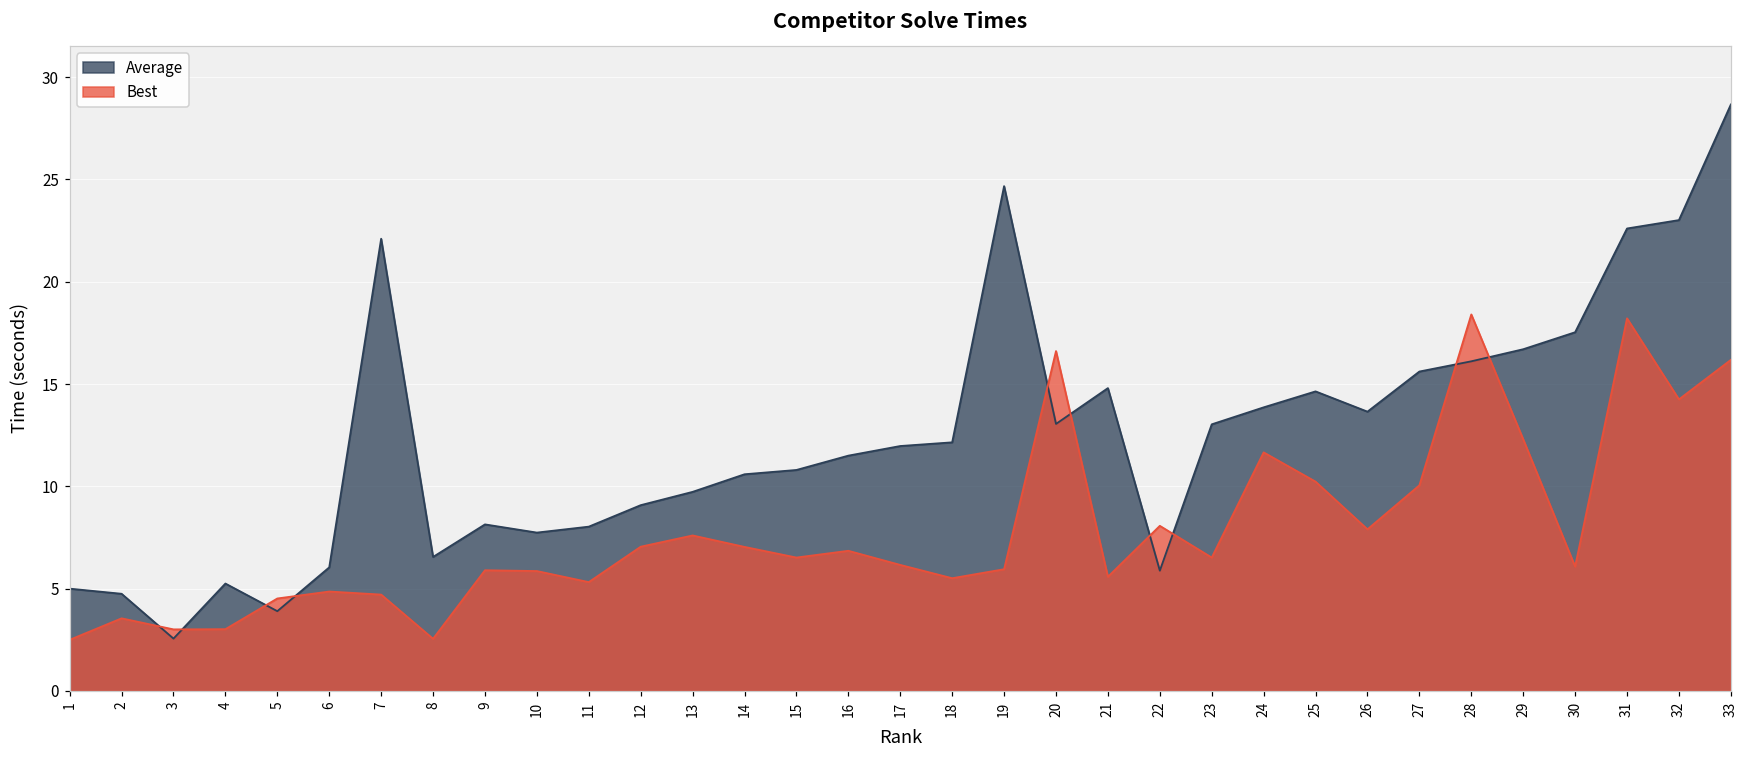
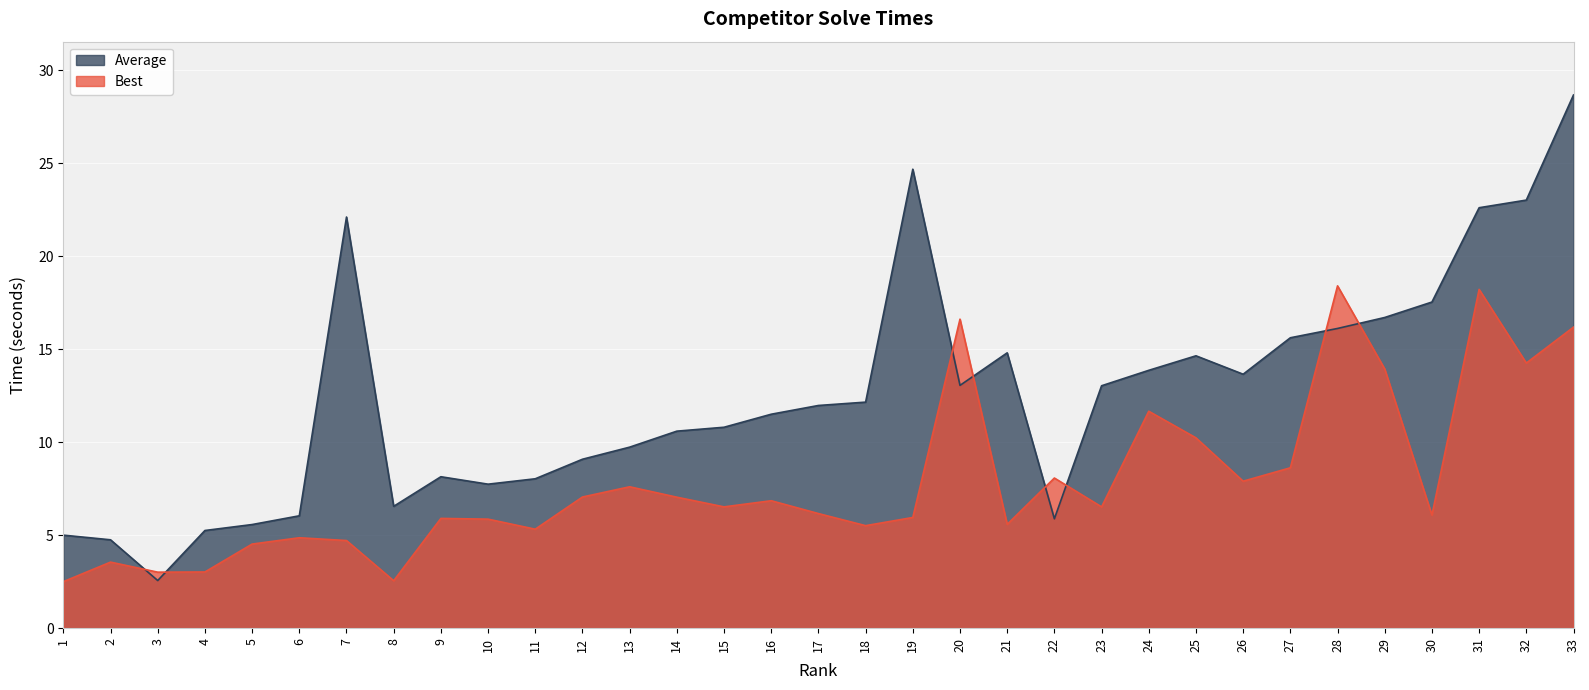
  {
    "Average": {
      "1": 5.0,
      "2": 4.8,
      "3": 2.6,
      "4": 5.3,
-     "5": 3.9,
+     "5": 5.6,
      "6": 6.0,
      "7": 22.1,
      "8": 6.6,
      "9": 8.1,
      "10": 7.7,
      "11": 8.0,
      "12": 9.1,
      "13": 9.7,
      "14": 10.6,
      "15": 10.8,
      "16": 11.5,
      "17": 12.0,
      "18": 12.2,
      "19": 24.7,
      "20": 13.1,
      "21": 14.8,
      "22": 5.9,
      "23": 13.0,
      "24": 13.9,
      "25": 14.6,
      "26": 13.7,
      "27": 15.6,
      "28": 16.1,
      "29": 16.7,
      "30": 17.5,
      "31": 22.6,
      "32": 23.0,
      "33": 28.7
    },
    "Best": {
      "1": 2.5,
      "2": 3.6,
      "3": 3.0,
      "4": 3.0,
      "5": 4.5,
      "6": 4.9,
      "7": 4.7,
      "8": 2.6,
      "9": 5.9,
      "10": 5.9,
      "11": 5.3,
      "12": 7.1,
      "13": 7.6,
      "14": 7.0,
      "15": 6.5,
      "16": 6.9,
      "17": 6.2,
      "18": 5.5,
      "19": 6.0,
      "20": 16.6,
      "21": 5.6,
      "22": 8.1,
      "23": 6.5,
      "24": 11.7,
      "25": 10.2,
      "26": 7.9,
-     "27": 10.1,
+     "27": 8.6,
      "28": 18.4,
-     "29": 12.3,
+     "29": 13.9,
      "30": 6.1,
      "31": 18.2,
      "32": 14.3,
      "33": 16.2
    }
  }
